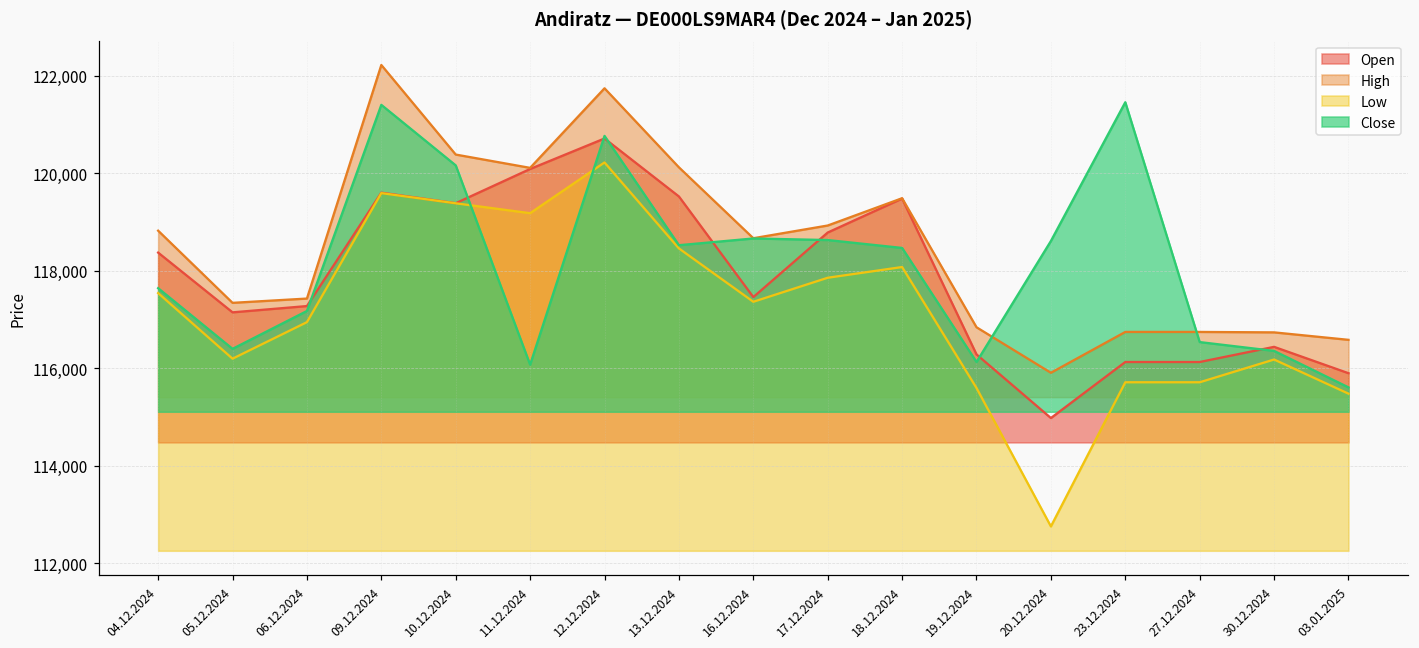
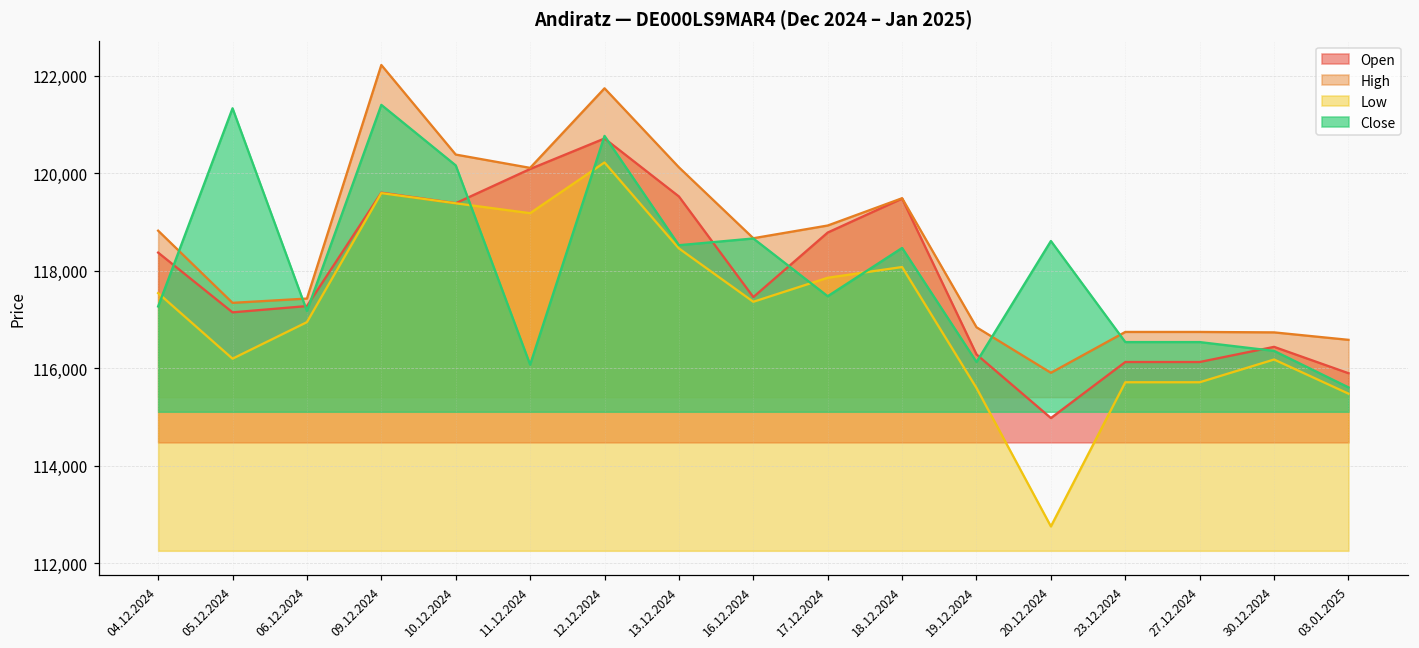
  {
    "Close": {
-     "04.12.2024": "117,600",
-     "05.12.2024": "116,400",
+     "04.12.2024": "117,300",
+     "05.12.2024": "121,300",
      "06.12.2024": "117,200",
      "09.12.2024": "121,400",
      "10.12.2024": "120,200",
      "11.12.2024": "116,100",
      "13.12.2024": "118,500",
-     "17.12.2024": "118,600",
+     "17.12.2024": "117,500",
      "18.12.2024": "118,500",
      "19.12.2024": "116,100",
      "20.12.2024": "118,600",
-     "23.12.2024": "121,500",
+     "23.12.2024": "116,500",
      "27.12.2024": "116,500",
      "30.12.2024": "116,400",
      "03.01.2025": "115,600"
    }
  }
